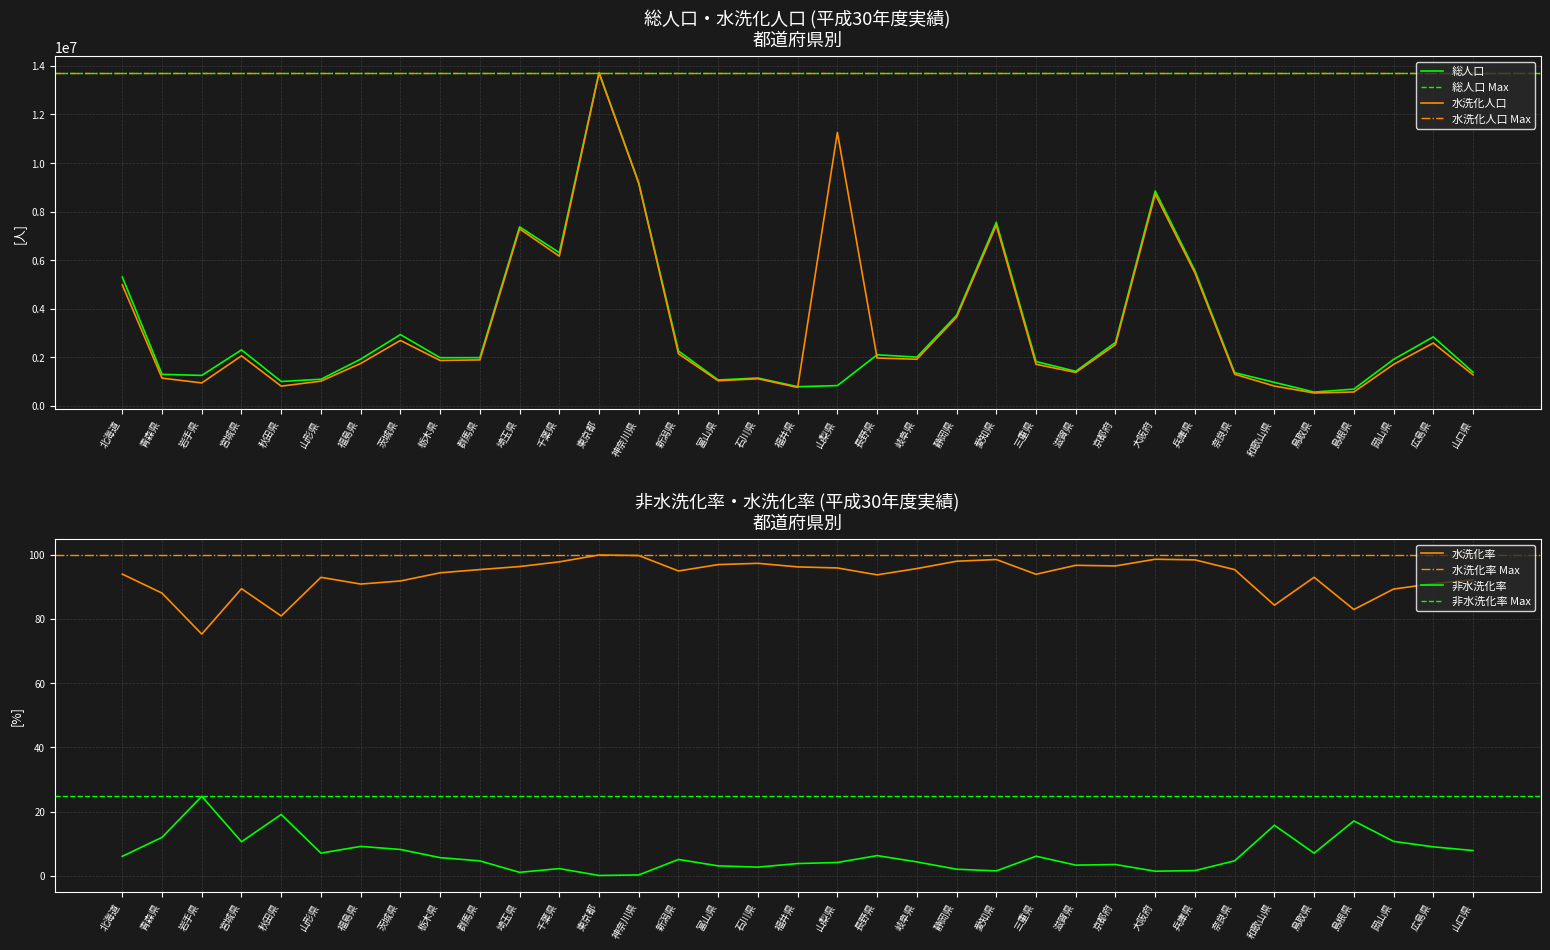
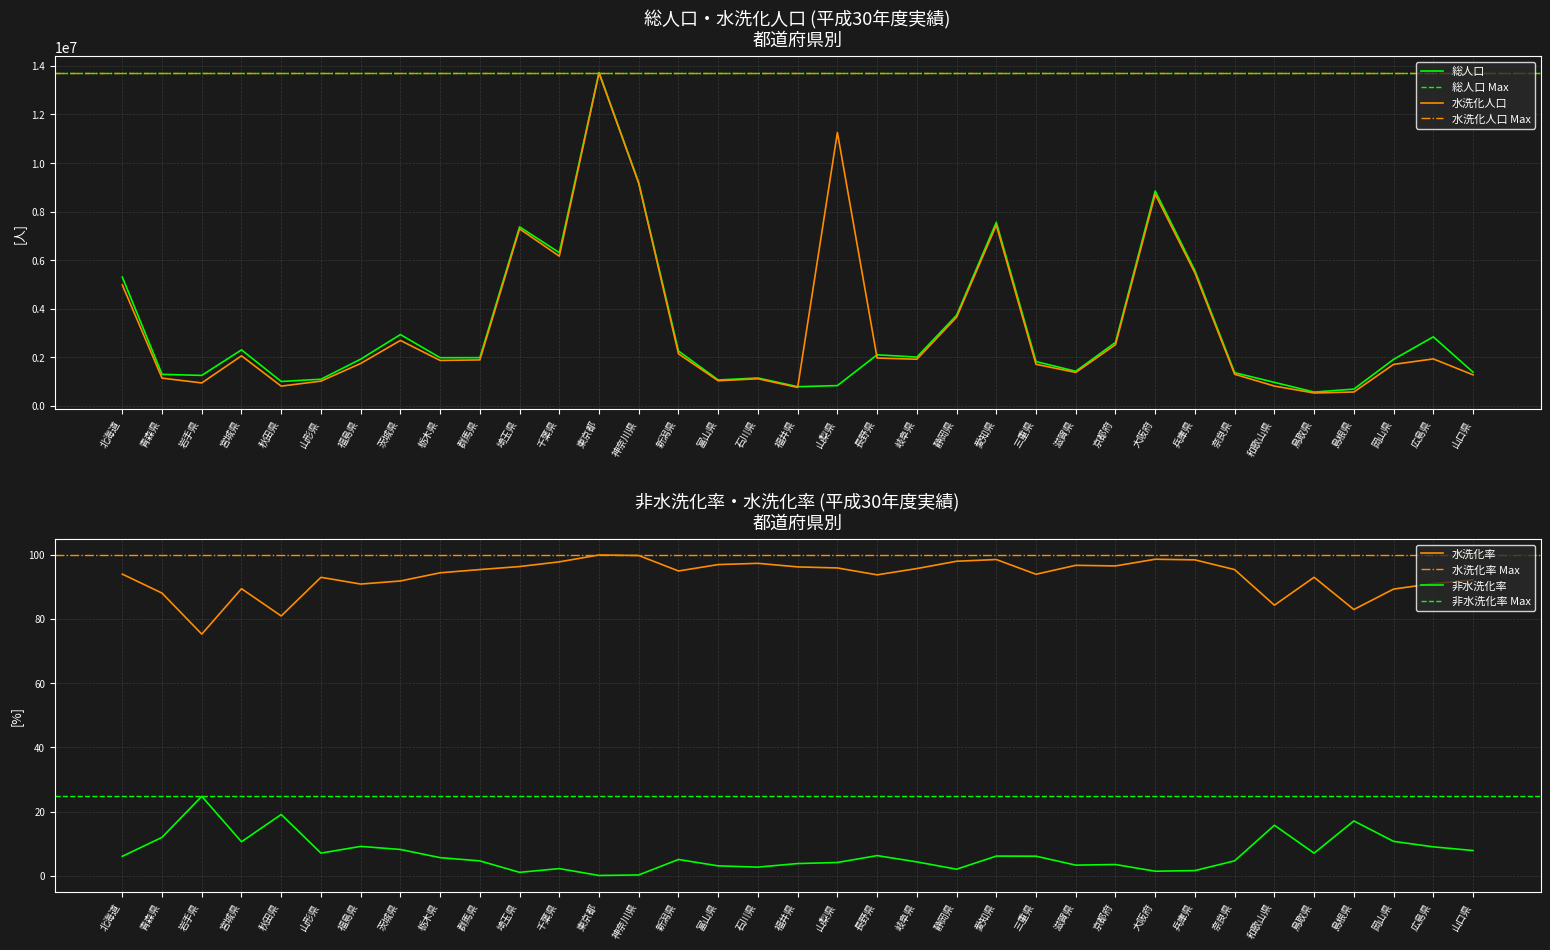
  {
    "総人口・水洗化人口 (平成30年度実績) 都道府県別": {
      "総人口": {
        "北海道": 5300000,
        "青森県": 1300000,
        "岩手県": 1300000,
        "宮城県": 2300000,
        "秋田県": 1000000,
        "福島県": 1900000,
        "茨城県": 2900000,
        "栃木県": 2000000,
        "千葉県": 6300000,
        "新潟県": 2300000,
        "山梨県": 800000,
        "長野県": 2100000,
        "愛知県": 7600000,
        "三重県": 1800000,
        "大阪府": 8800000,
        "和歌山県": 1000000,
        "島根県": 700000,
        "岡山県": 1900000,
        "広島県": 2800000,
        "山口県": 1400000
      },
      "水洗化人口": {
        "北海道": 5000000,
        "青森県": 1100000,
        "岩手県": 900000,
        "宮城県": 2100000,
        "秋田県": 800000,
        "福島県": 1700000,
        "茨城県": 2700000,
        "栃木県": 1900000,
        "千葉県": 6200000,
        "新潟県": 2100000,
        "山梨県": 11300000,
        "長野県": 2000000,
        "愛知県": 7400000,
        "三重県": 1700000,
        "大阪府": 8700000,
        "和歌山県": 800000,
        "島根県": 600000,
        "岡山県": 1700000,
-       "広島県": 2600000,
+       "広島県": 1900000,
        "山口県": 1300000
      }
    },
    "非水洗化率・水洗化率 (平成30年度実績) 都道府県別": {
      "水洗化率": {
        "北海道": 94,
        "青森県": 88,
        "岩手県": 75,
        "宮城県": 89,
        "秋田県": 81,
        "山形県": 93,
        "福島県": 91,
        "茨城県": 92,
        "栃木県": 94,
        "群馬県": 95,
        "埼玉県": 96,
        "千葉県": 98,
        "東京都": 100,
        "神奈川県": 100,
        "新潟県": 95,
        "富山県": 97,
        "石川県": 97,
        "福井県": 96,
        "山梨県": 96,
        "長野県": 94,
        "岐阜県": 96,
        "静岡県": 98,
        "愛知県": 98,
        "三重県": 94,
        "滋賀県": 97,
        "京都府": 96,
        "大阪府": 99,
        "兵庫県": 98,
        "奈良県": 95,
        "和歌山県": 84,
        "鳥取県": 93,
        "島根県": 83,
        "岡山県": 89
      },
      "非水洗化率": {
        "北海道": 6,
        "青森県": 12,
        "岩手県": 25,
        "宮城県": 11,
        "秋田県": 19,
        "山形県": 7,
        "福島県": 9,
        "茨城県": 8,
        "栃木県": 6,
        "群馬県": 5,
        "埼玉県": 1,
        "千葉県": 2,
        "東京都": 0,
        "神奈川県": 0,
        "新潟県": 5,
        "富山県": 3,
        "石川県": 3,
        "福井県": 4,
        "山梨県": 4,
        "長野県": 6,
        "岐阜県": 4,
        "静岡県": 2,
-       "愛知県": 2,
+       "愛知県": 6,
        "三重県": 6,
        "滋賀県": 3,
        "京都府": 4,
        "大阪府": 1,
        "兵庫県": 2,
        "奈良県": 5,
        "和歌山県": 16,
        "鳥取県": 7,
        "島根県": 17,
        "岡山県": 11,
        "広島県": 9,
        "山口県": 8
      }
    }
  }
